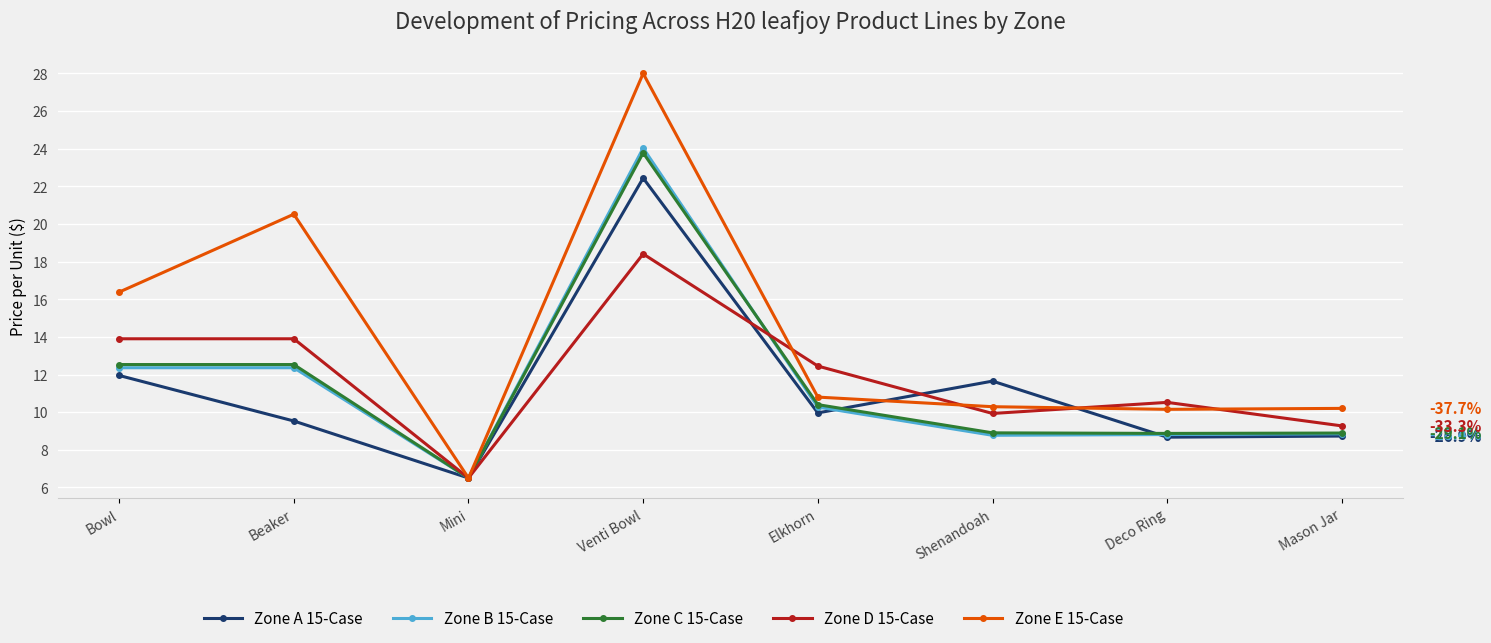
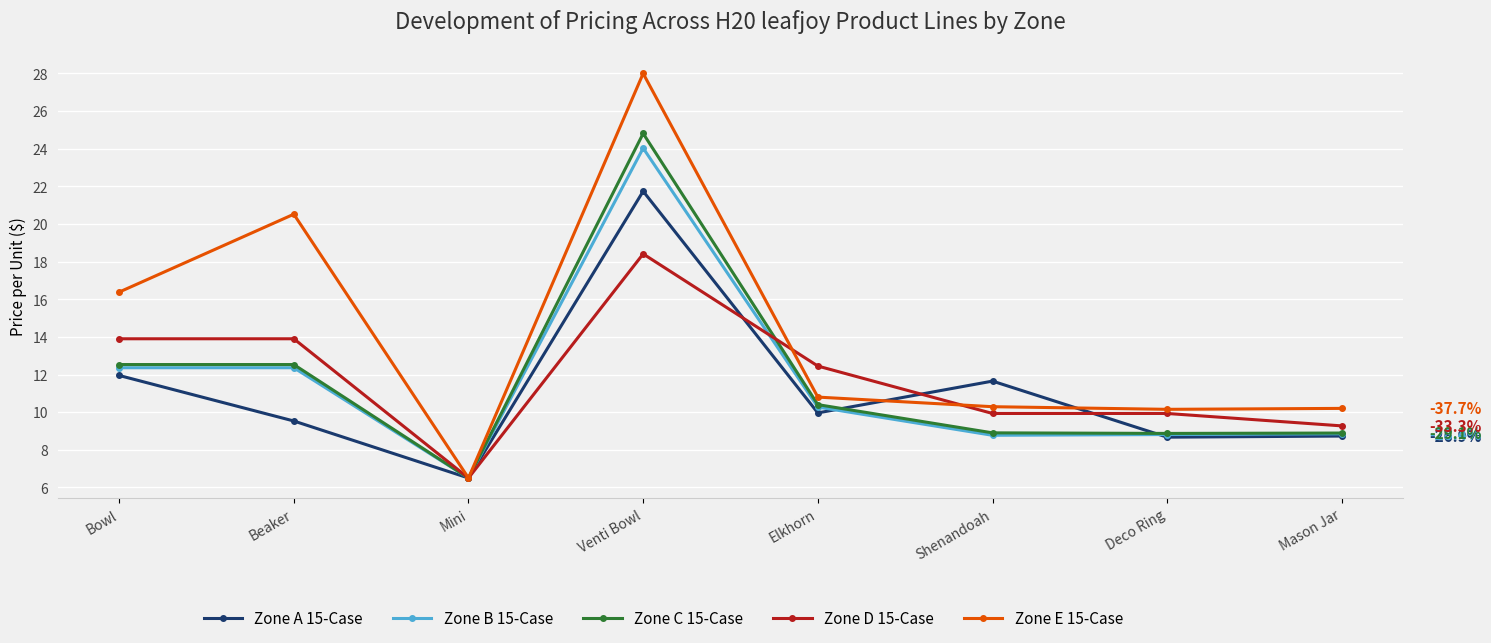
  {
    "Zone A 15-Case": {
      "Bowl": 12.0,
      "Beaker": 9.5,
-     "Venti Bowl": 22.4,
+     "Venti Bowl": 21.7,
      "Elkhorn": 10.0,
      "Shenandoah": 11.7,
      "Deco Ring": 8.7
    },
    "Zone B 15-Case": {
      "Bowl": 12.4,
      "Beaker": 12.4,
      "Venti Bowl": 24.0
    },
    "Zone C 15-Case": {
      "Bowl": 12.5,
      "Beaker": 12.5,
-     "Venti Bowl": 23.8
+     "Venti Bowl": 24.8
    },
    "Zone D 15-Case": {
      "Bowl": 13.9,
      "Beaker": 13.9,
      "Venti Bowl": 18.4,
      "Elkhorn": 12.5,
      "Shenandoah": 9.9,
-     "Deco Ring": 10.5,
+     "Deco Ring": 9.9,
      "Mason Jar": 9.3
    },
    "Zone E 15-Case": {
      "Bowl": 16.4,
      "Beaker": 20.5,
      "Venti Bowl": 28.0,
      "Elkhorn": 10.8,
      "Shenandoah": 10.3,
      "Deco Ring": 10.2,
      "Mason Jar": 10.2
    }
  }
